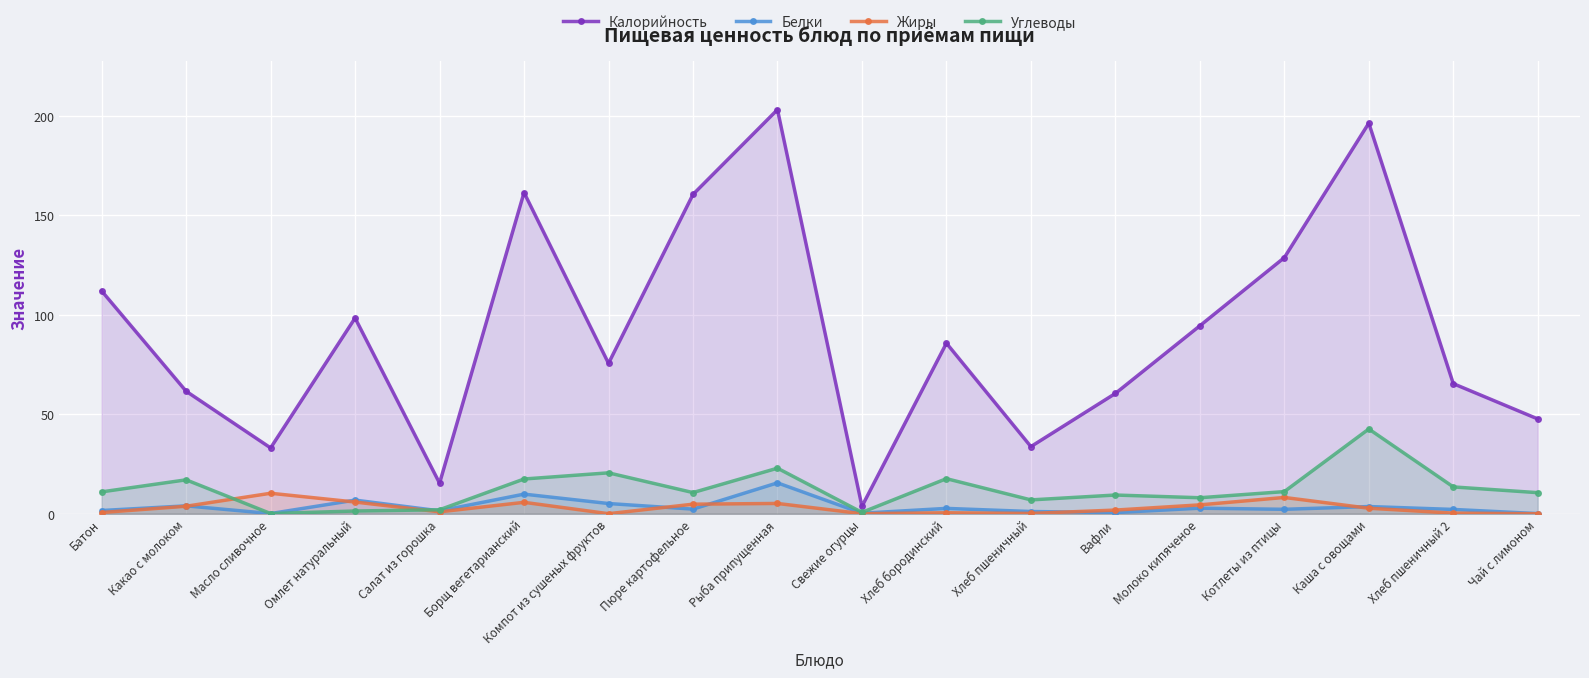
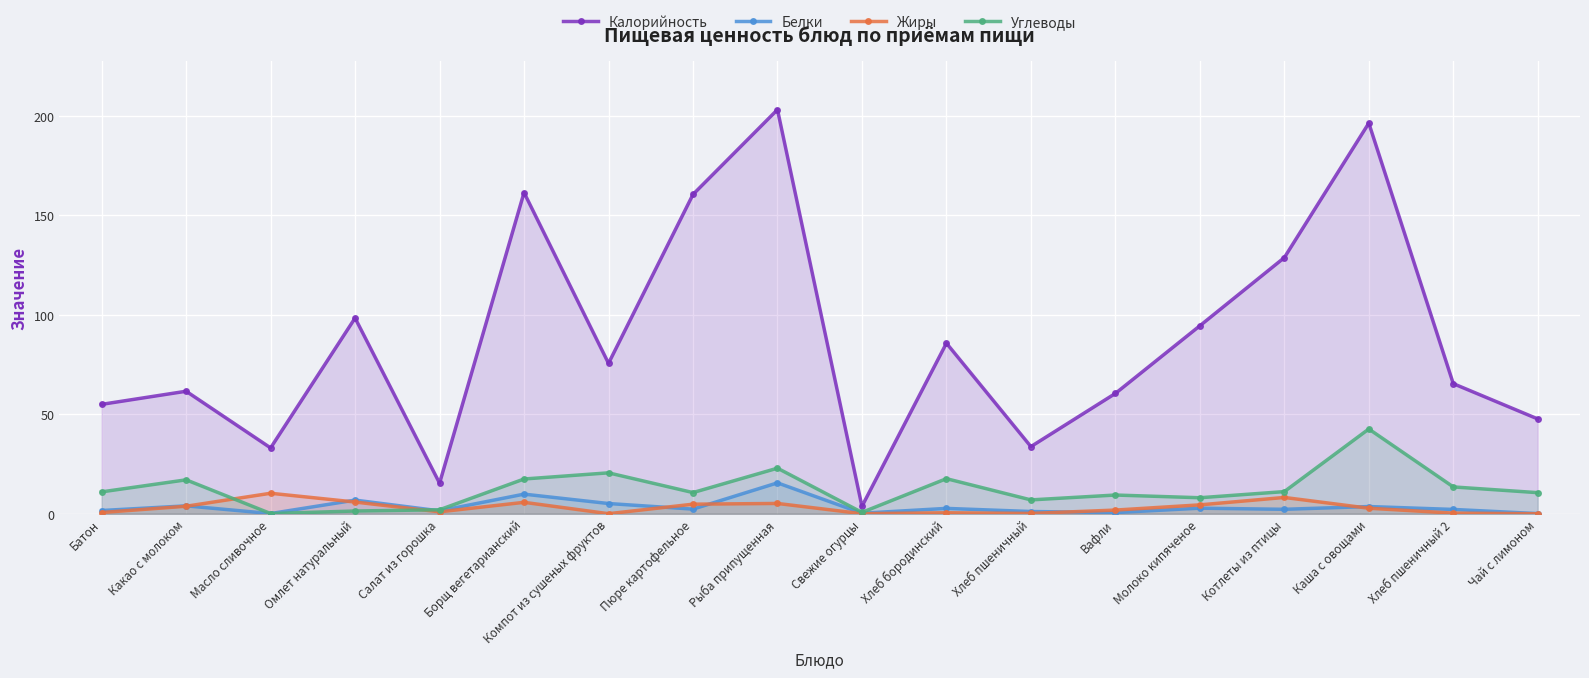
  {
    "Калорийность": {
-     "Батон": 112,
+     "Батон": 55,
      "Какао с молоком": 62,
      "Масло сливочное": 33,
      "Омлет натуральный": 98,
      "Салат из горошка": 15,
      "Борщ вегетарианский": 161,
      "Компот из сушеных фруктов": 76,
      "Пюре картофельное": 161,
      "Рыба припущенная": 203,
      "Свежие огурцы": 4,
      "Хлеб бородинский": 86,
      "Хлеб пшеничный": 34,
      "Вафли": 60,
      "Молоко кипяченое": 95,
      "Котлеты из птицы": 129,
      "Каша с овощами": 196,
      "Хлеб пшеничный 2": 65,
      "Чай с лимоном": 48
    },
    "Белки": {
      "Борщ вегетарианский": 10,
      "Компот из сушеных фруктов": 5,
      "Пюре картофельное": 2,
      "Рыба припущенная": 16,
      "Хлеб бородинский": 3,
      "Молоко кипяченое": 3,
      "Котлеты из птицы": 2,
      "Хлеб пшеничный 2": 2
    },
    "Жиры": {
      "Масло сливочное": 10,
      "Борщ вегетарианский": 6,
      "Компот из сушеных фруктов": 0,
      "Пюре картофельное": 5,
      "Рыба припущенная": 5,
      "Хлеб бородинский": 0,
      "Молоко кипяченое": 4,
      "Котлеты из птицы": 8,
      "Хлеб пшеничный 2": 0
    },
    "Углеводы": {
      "Батон": 11,
      "Какао с молоком": 17,
      "Омлет натуральный": 1,
      "Борщ вегетарианский": 17,
      "Компот из сушеных фруктов": 21,
      "Пюре картофельное": 11,
      "Рыба припущенная": 23,
      "Хлеб бородинский": 18,
      "Хлеб пшеничный": 7,
      "Вафли": 9,
      "Молоко кипяченое": 8,
      "Котлеты из птицы": 11,
      "Каша с овощами": 43,
      "Хлеб пшеничный 2": 13,
      "Чай с лимоном": 11
    }
  }
